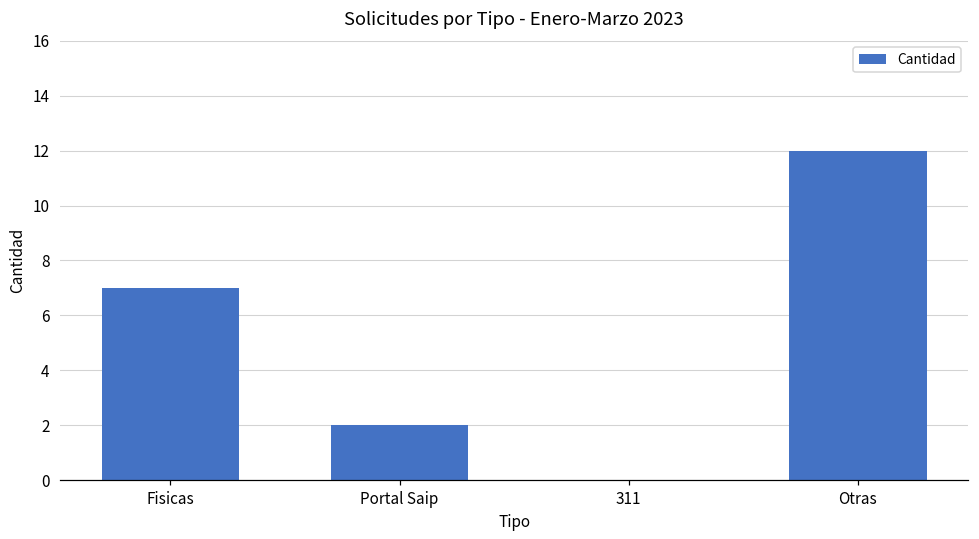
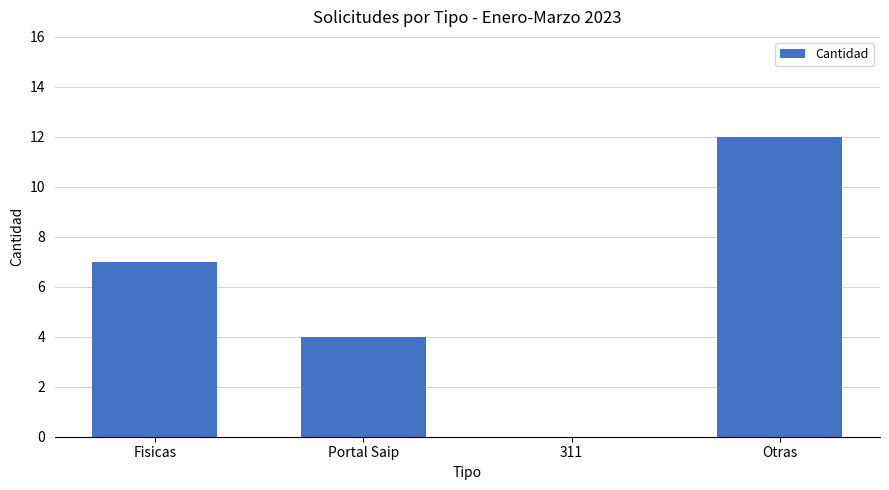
  {
    "Fisicas": 7,
-   "Portal Saip": 2,
+   "Portal Saip": 4,
    "311": 0,
    "Otras": 12
  }
